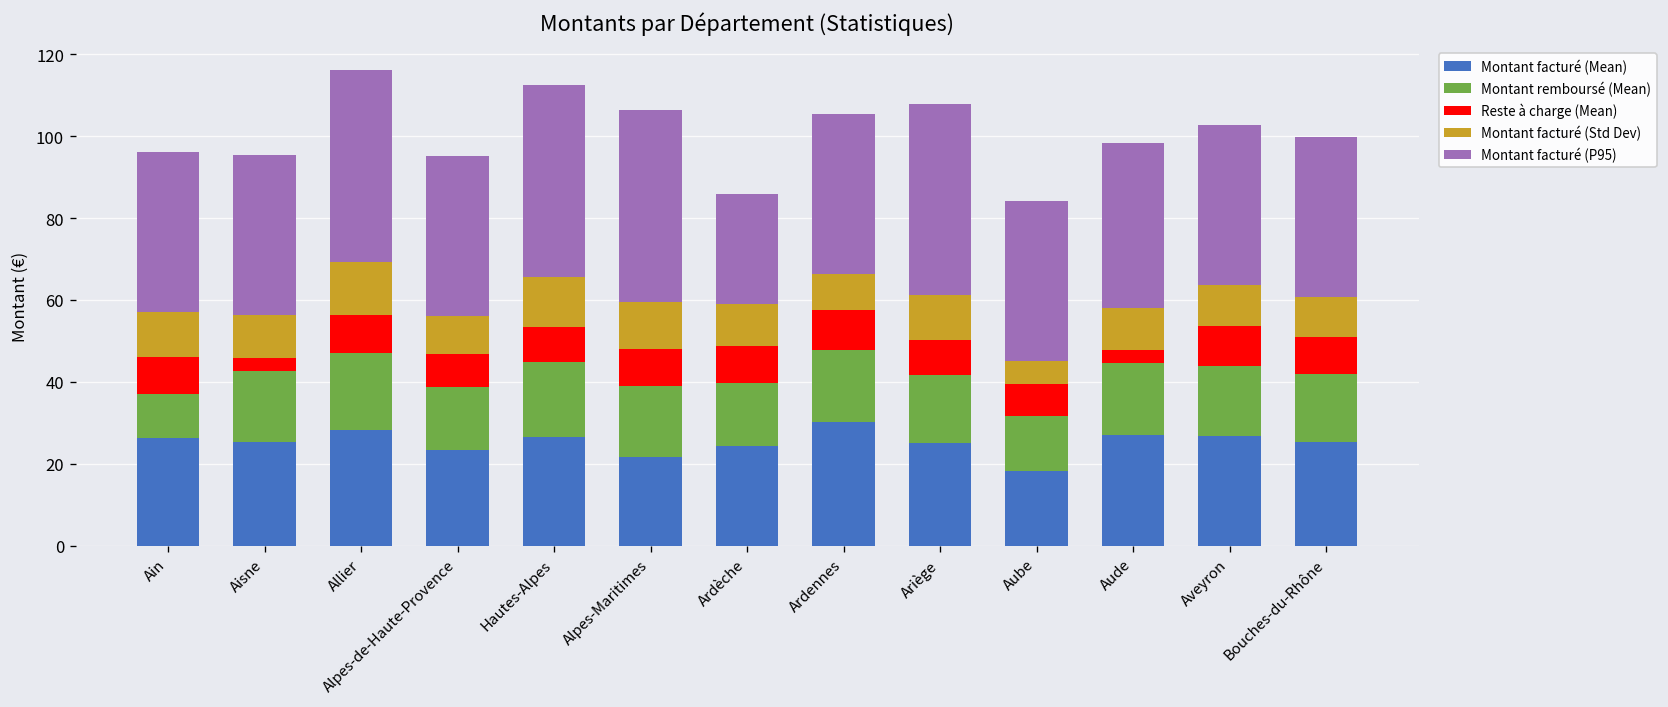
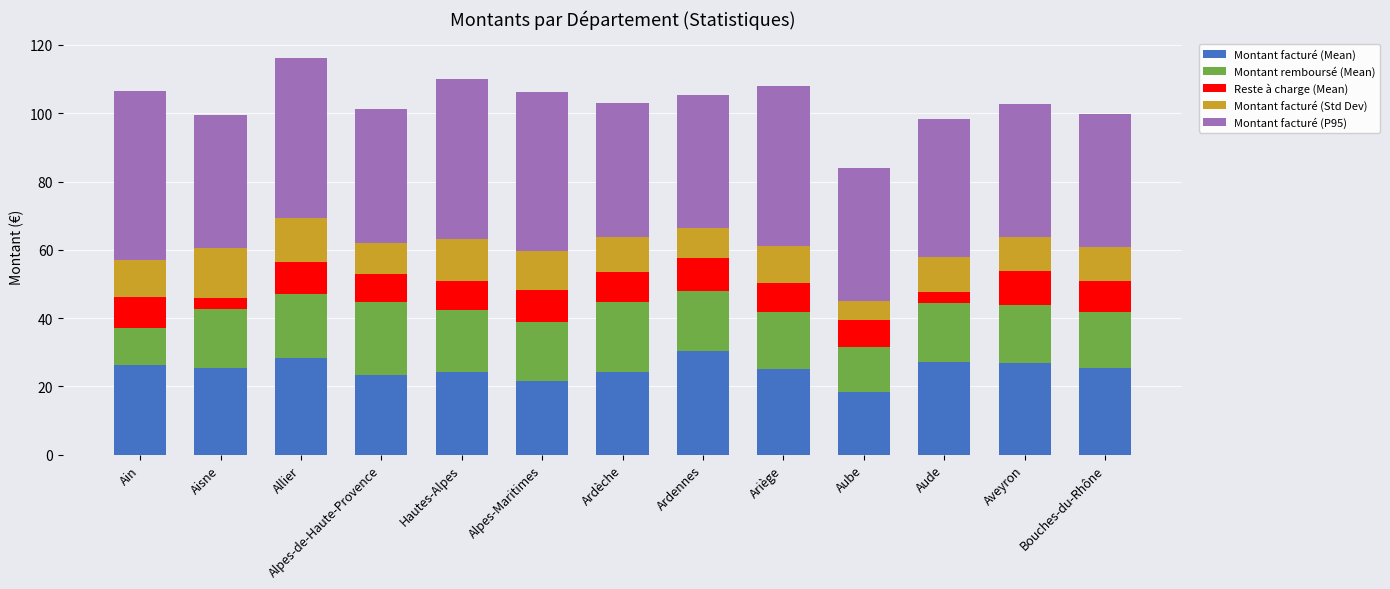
  {
    "Montant facturé (Mean)": {
      "Ain": 26,
      "Aisne": 25,
      "Allier": 28,
      "Alpes-de-Haute-Provence": 23,
-     "Hautes-Alpes": 27,
+     "Hautes-Alpes": 24,
      "Alpes-Maritimes": 22,
      "Ardèche": 24,
      "Ardennes": 30,
      "Ariège": 25,
      "Aube": 18,
      "Aude": 27,
      "Aveyron": 27,
      "Bouches-du-Rhône": 25
    },
    "Montant remboursé (Mean)": {
      "Ain": 11,
      "Aisne": 17,
      "Allier": 19,
-     "Alpes-de-Haute-Provence": 15,
+     "Alpes-de-Haute-Provence": 21,
      "Hautes-Alpes": 18,
      "Alpes-Maritimes": 17,
-     "Ardèche": 15,
+     "Ardèche": 20,
      "Ardennes": 18,
      "Ariège": 17,
      "Aube": 13,
      "Aude": 17,
      "Aveyron": 17,
      "Bouches-du-Rhône": 16
    },
    "Reste à charge (Mean)": {
      "Ain": 9,
      "Aisne": 3,
      "Allier": 9,
      "Alpes-de-Haute-Provence": 8,
      "Hautes-Alpes": 8,
      "Alpes-Maritimes": 9,
      "Ardèche": 9,
      "Ardennes": 10,
      "Ariège": 9,
      "Aube": 8,
      "Aude": 3,
      "Aveyron": 10,
      "Bouches-du-Rhône": 9
    },
    "Montant facturé (Std Dev)": {
      "Ain": 11,
-     "Aisne": 11,
+     "Aisne": 15,
      "Allier": 13,
      "Alpes-de-Haute-Provence": 9,
      "Hautes-Alpes": 12,
      "Alpes-Maritimes": 11,
      "Ardèche": 10,
      "Ardennes": 9,
      "Ariège": 11,
      "Aube": 6,
      "Aude": 10,
      "Aveyron": 10,
      "Bouches-du-Rhône": 10
    },
    "Montant facturé (P95)": {
-     "Ain": 39,
+     "Ain": 49,
      "Aisne": 39,
      "Allier": 47,
      "Alpes-de-Haute-Provence": 39,
      "Hautes-Alpes": 47,
      "Alpes-Maritimes": 47,
-     "Ardèche": 27,
+     "Ardèche": 39,
      "Ardennes": 39,
      "Ariège": 47,
      "Aube": 39,
      "Aude": 40,
      "Aveyron": 39,
      "Bouches-du-Rhône": 39
    }
  }
